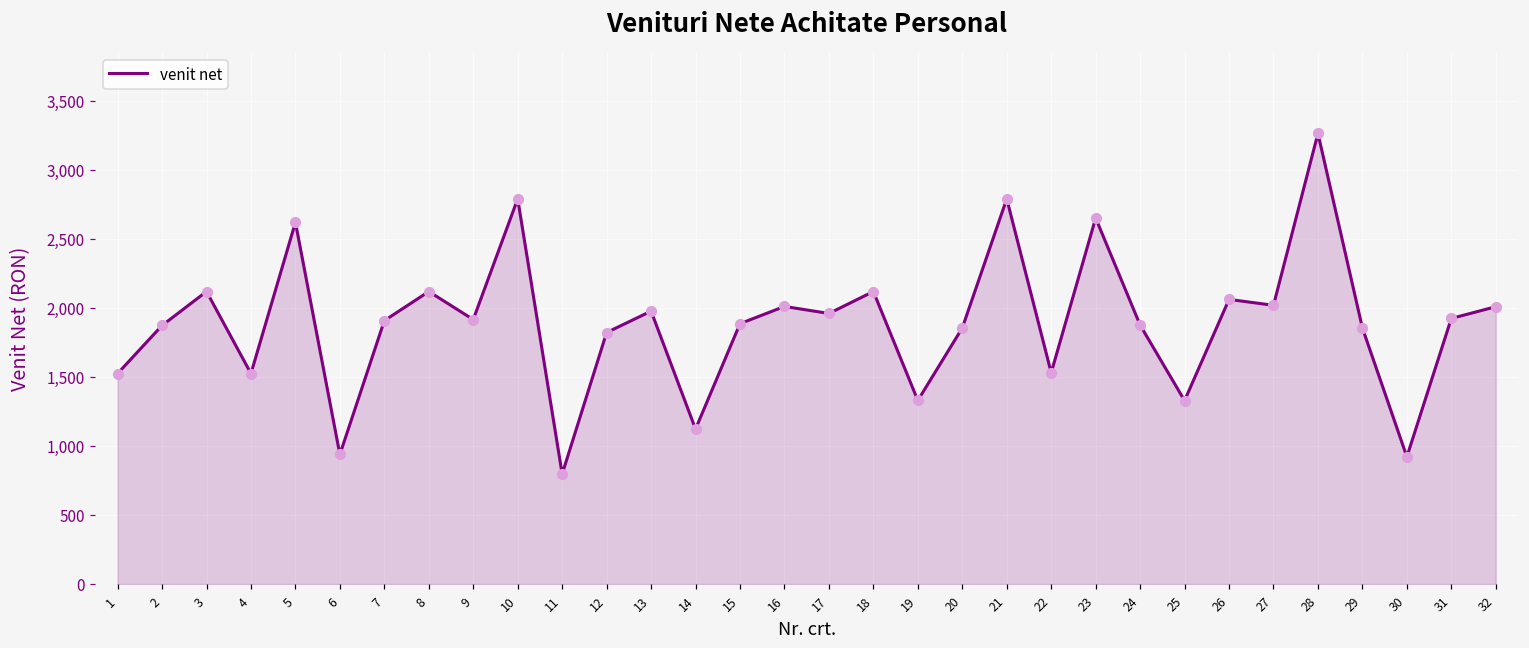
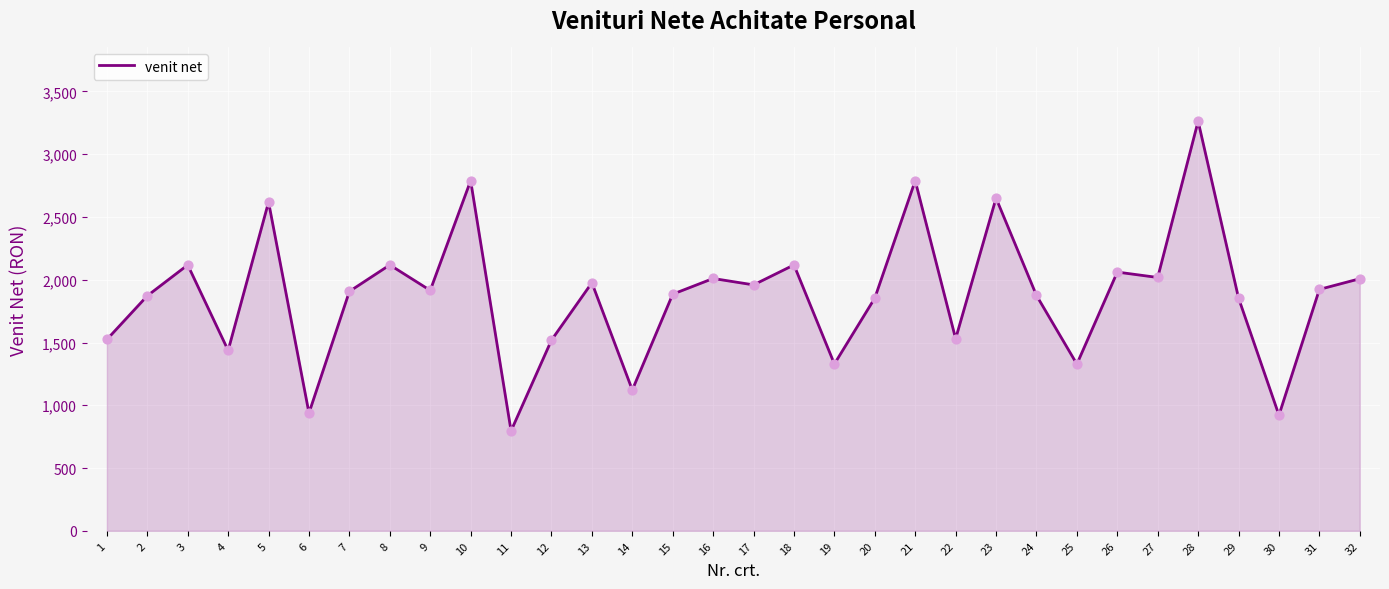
  {
    "1": "1,520",
    "2": "1,870",
    "3": "2,120",
-   "4": "1,520",
+   "4": "1,440",
    "5": "2,620",
    "6": "940",
    "7": "1,910",
    "8": "2,120",
    "9": "1,920",
    "10": "2,790",
    "11": "800",
-   "12": "1,820",
+   "12": "1,520",
    "13": "1,980",
    "14": "1,120",
    "15": "1,890",
    "16": "2,010",
    "17": "1,960",
    "18": "2,120",
    "19": "1,330",
    "20": "1,850",
    "21": "2,790",
    "22": "1,530",
    "23": "2,650",
    "24": "1,880",
    "25": "1,330",
    "26": "2,060",
    "27": "2,020",
    "28": "3,260",
    "29": "1,850",
    "30": "920",
    "31": "1,920",
    "32": "2,010"
  }
